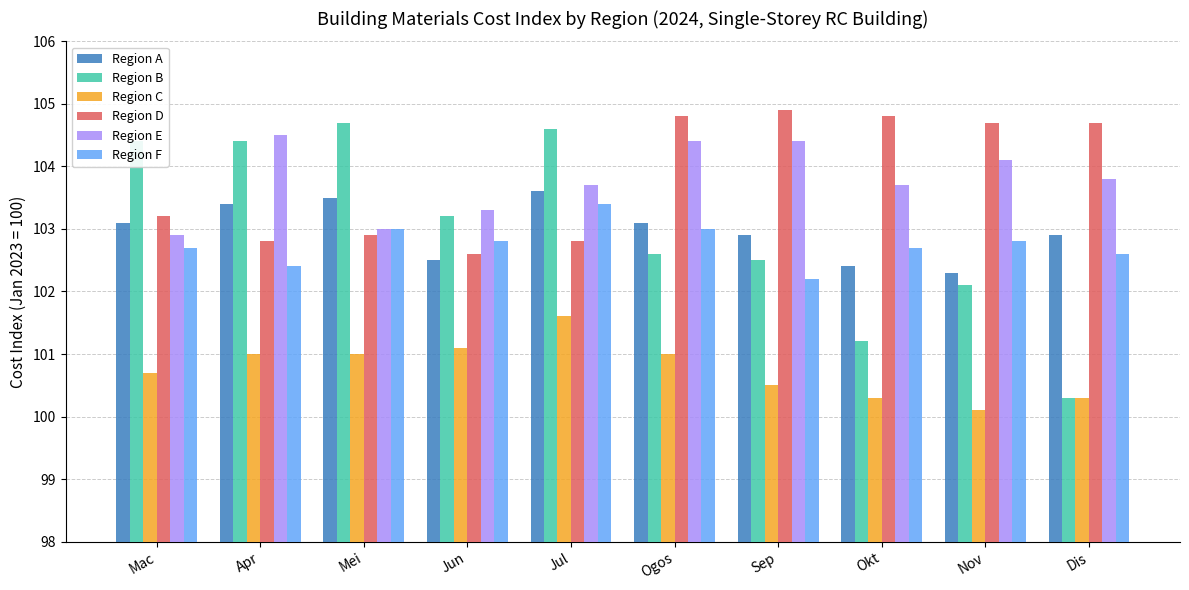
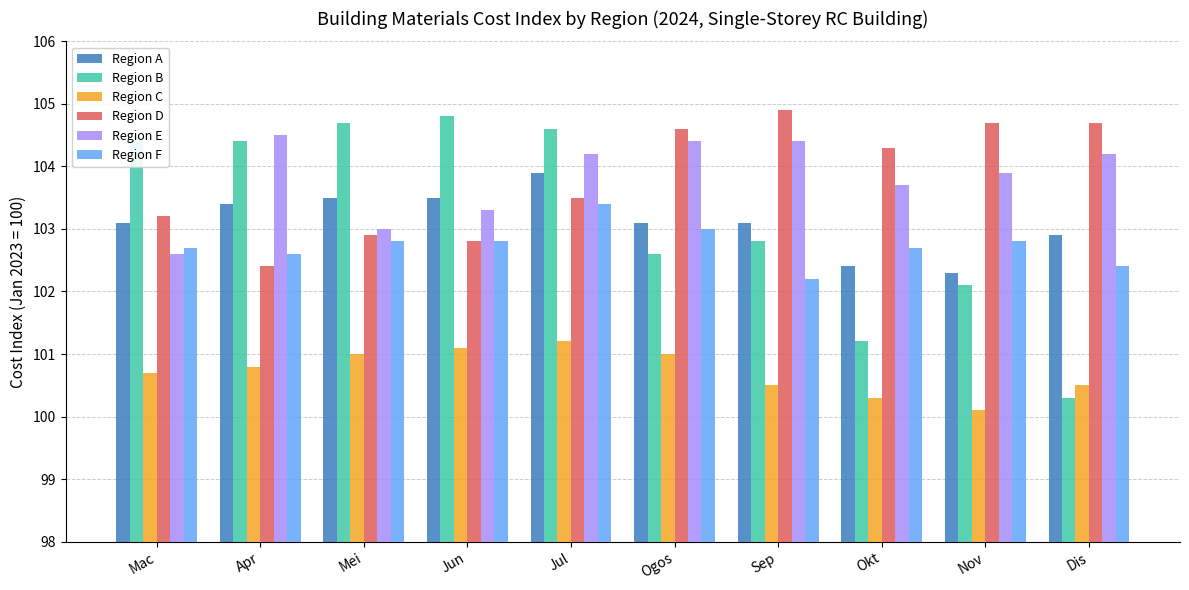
  {
    "Region A": {
      "Mac": 103.1,
      "Apr": 103.4,
      "Mei": 103.5,
-     "Jun": 102.5,
-     "Jul": 103.6,
+     "Jun": 103.5,
+     "Jul": 103.9,
      "Ogos": 103.1,
-     "Sep": 102.9,
+     "Sep": 103.1,
      "Okt": 102.4,
      "Nov": 102.3,
      "Dis": 102.9
    },
    "Region B": {
      "Apr": 104.4,
      "Mei": 104.7,
-     "Jun": 103.2,
+     "Jun": 104.8,
      "Jul": 104.6,
      "Ogos": 102.6,
-     "Sep": 102.5,
+     "Sep": 102.8,
      "Okt": 101.2,
      "Nov": 102.1,
      "Dis": 100.3
    },
    "Region C": {
      "Mac": 100.7,
-     "Apr": 101.0,
+     "Apr": 100.8,
      "Mei": 101.0,
      "Jun": 101.1,
-     "Jul": 101.6,
+     "Jul": 101.2,
      "Ogos": 101.0,
      "Sep": 100.5,
      "Okt": 100.3,
      "Nov": 100.1,
-     "Dis": 100.3
+     "Dis": 100.5
    },
    "Region D": {
      "Mac": 103.2,
-     "Apr": 102.8,
+     "Apr": 102.4,
      "Mei": 102.9,
-     "Jun": 102.6,
-     "Jul": 102.8,
-     "Ogos": 104.8,
+     "Jun": 102.8,
+     "Jul": 103.5,
+     "Ogos": 104.6,
      "Sep": 104.9,
-     "Okt": 104.8,
+     "Okt": 104.3,
      "Nov": 104.7,
      "Dis": 104.7
    },
    "Region E": {
-     "Mac": 102.9,
+     "Mac": 102.6,
      "Apr": 104.5,
      "Mei": 103.0,
      "Jun": 103.3,
-     "Jul": 103.7,
+     "Jul": 104.2,
      "Ogos": 104.4,
      "Sep": 104.4,
      "Okt": 103.7,
-     "Nov": 104.1,
-     "Dis": 103.8
+     "Nov": 103.9,
+     "Dis": 104.2
    },
    "Region F": {
      "Mac": 102.7,
-     "Apr": 102.4,
-     "Mei": 103.0,
+     "Apr": 102.6,
+     "Mei": 102.8,
      "Jun": 102.8,
      "Jul": 103.4,
      "Ogos": 103.0,
      "Sep": 102.2,
      "Okt": 102.7,
      "Nov": 102.8,
-     "Dis": 102.6
+     "Dis": 102.4
    }
  }
